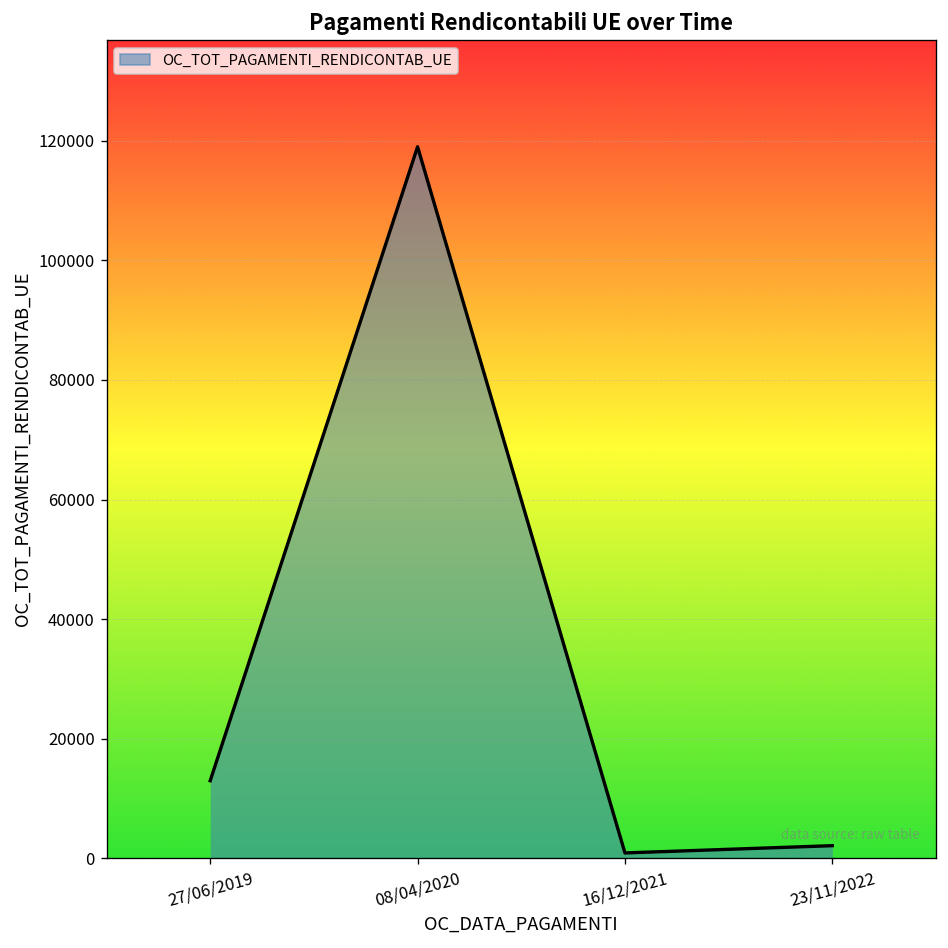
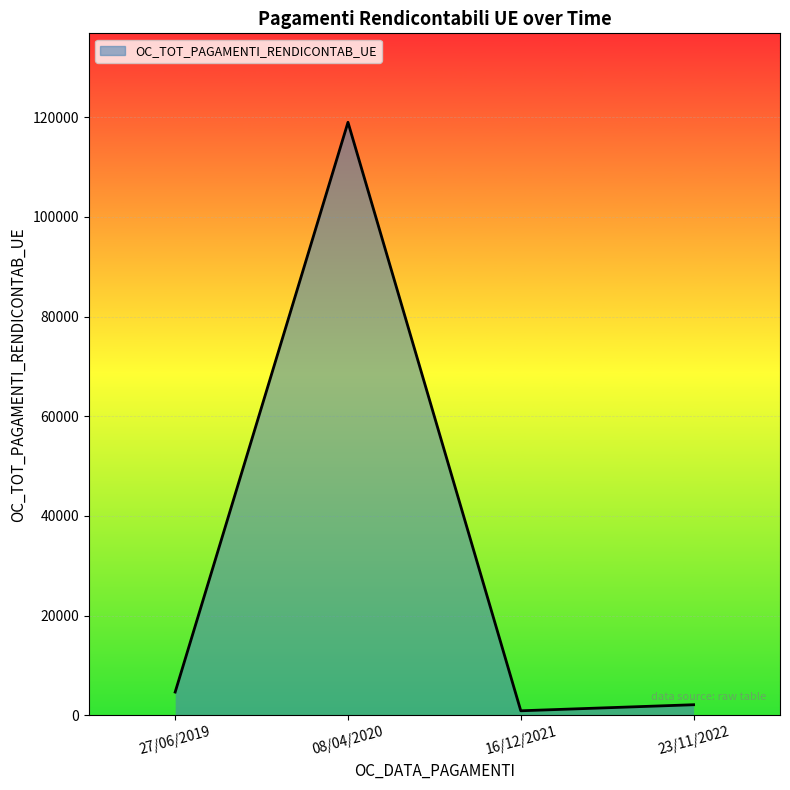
  {
-   "27/06/2019": 13000,
+   "27/06/2019": 5000,
    "08/04/2020": 119000,
    "16/12/2021": 1000,
    "23/11/2022": 2000
  }
